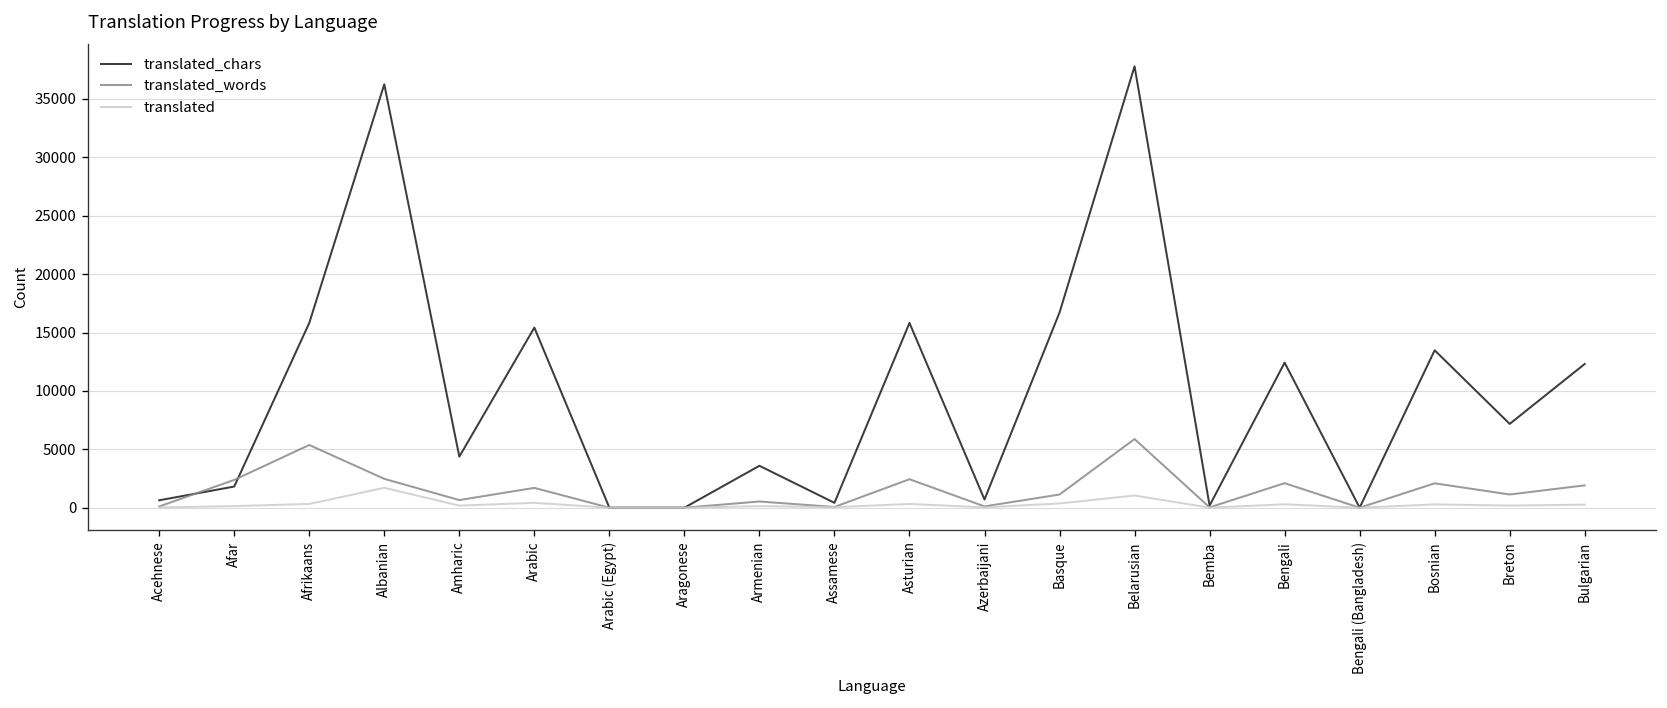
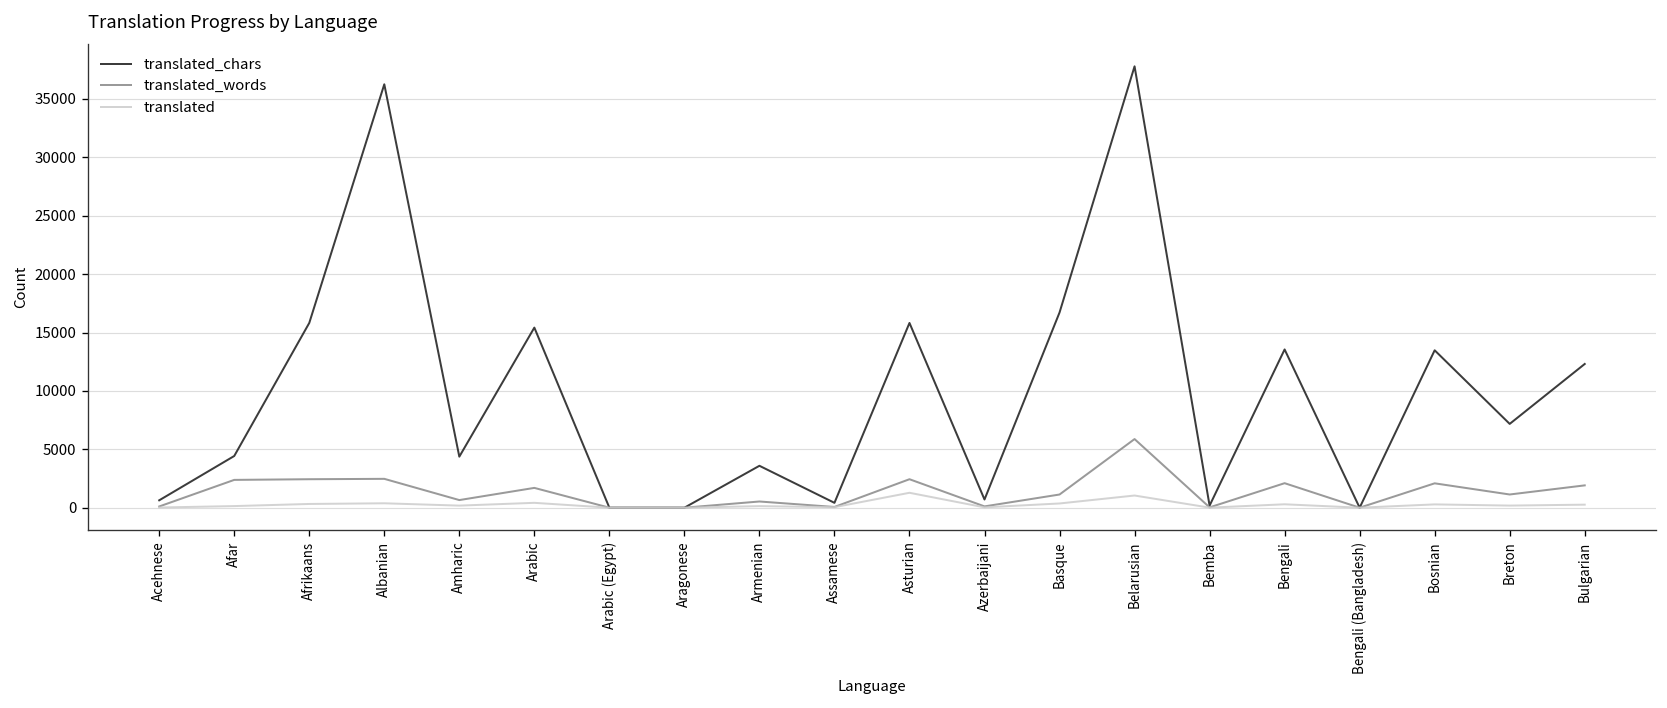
  {
    "translated_chars": {
      "Acehnese": 1000,
-     "Afar": 2000,
+     "Afar": 4000,
      "Afrikaans": 16000,
      "Albanian": 36000,
      "Amharic": 4000,
      "Arabic": 15000,
      "Armenian": 4000,
      "Assamese": 0,
      "Asturian": 16000,
      "Azerbaijani": 1000,
      "Basque": 17000,
      "Belarusian": 38000,
-     "Bengali": 12000,
+     "Bengali": 14000,
      "Bosnian": 13000,
      "Breton": 7000,
      "Bulgarian": 12000
    },
    "translated_words": {
      "Afar": 2000,
-     "Afrikaans": 5000,
+     "Afrikaans": 2000,
      "Albanian": 2000,
      "Amharic": 1000,
      "Arabic": 2000,
      "Armenian": 1000,
      "Asturian": 2000,
      "Basque": 1000,
      "Belarusian": 6000,
      "Bengali": 2000,
      "Bosnian": 2000,
      "Breton": 1000,
      "Bulgarian": 2000
    },
    "translated": {
      "Afar": 0,
      "Afrikaans": 0,
-     "Albanian": 2000,
+     "Albanian": 0,
      "Amharic": 0,
      "Arabic": 0,
      "Armenian": 0,
-     "Asturian": 0,
+     "Asturian": 1000,
      "Basque": 0,
      "Belarusian": 1000,
      "Bengali": 0,
      "Bosnian": 0,
      "Breton": 0,
      "Bulgarian": 0
    }
  }
